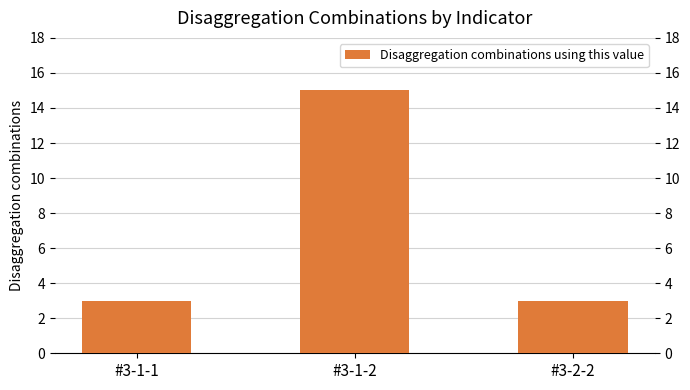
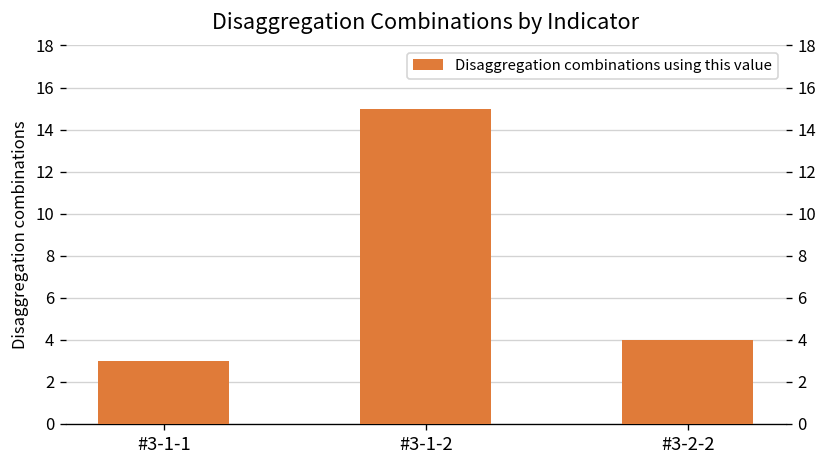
  {
    "#3-1-1": 3,
    "#3-1-2": 15,
-   "#3-2-2": 3
+   "#3-2-2": 4
  }
